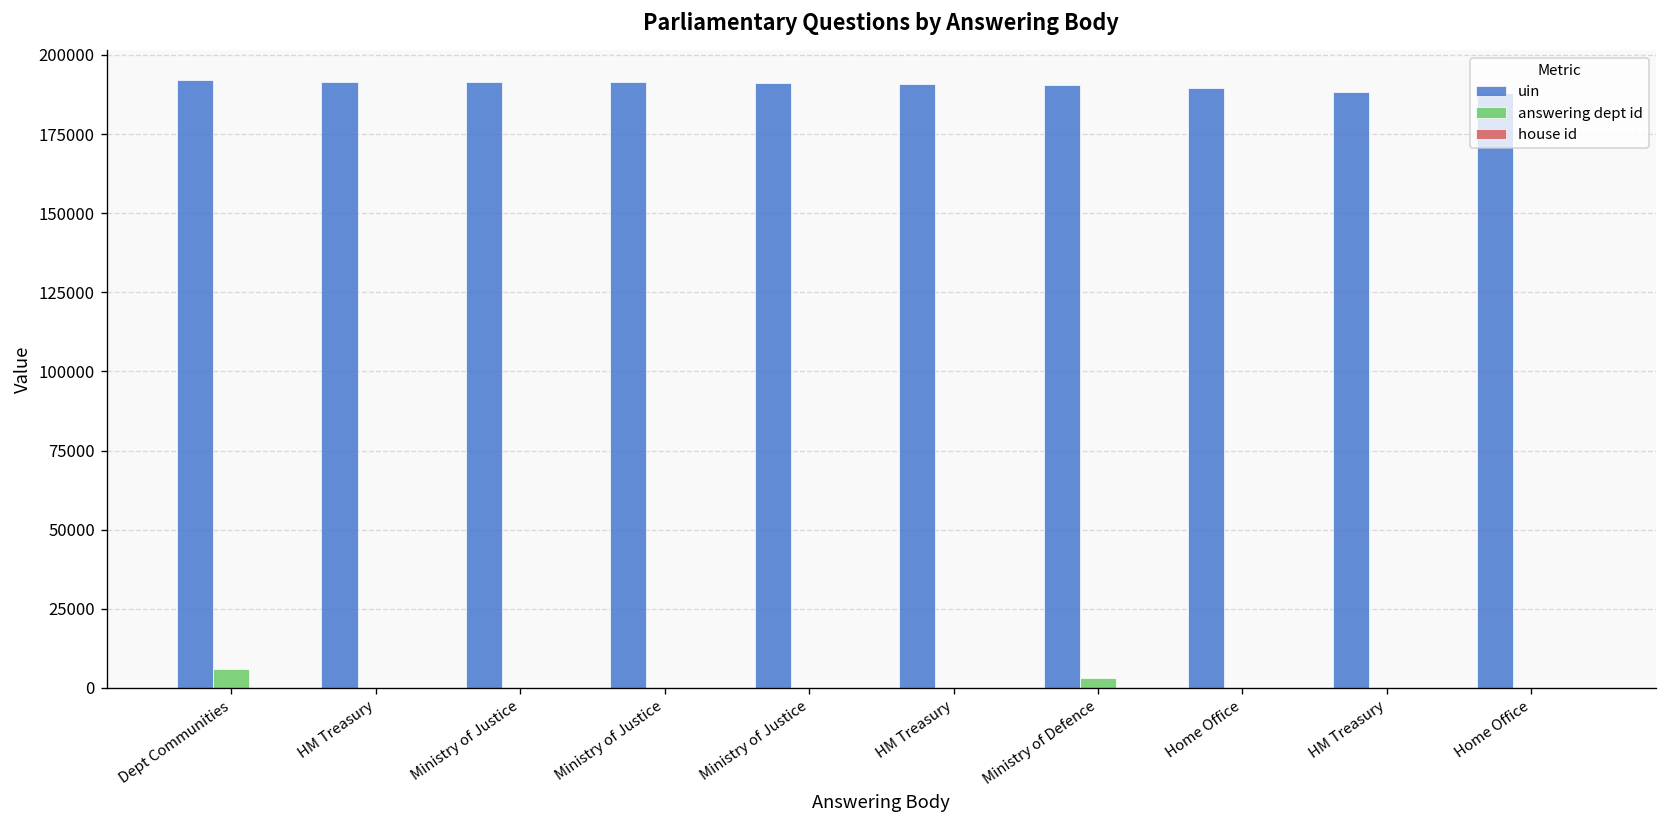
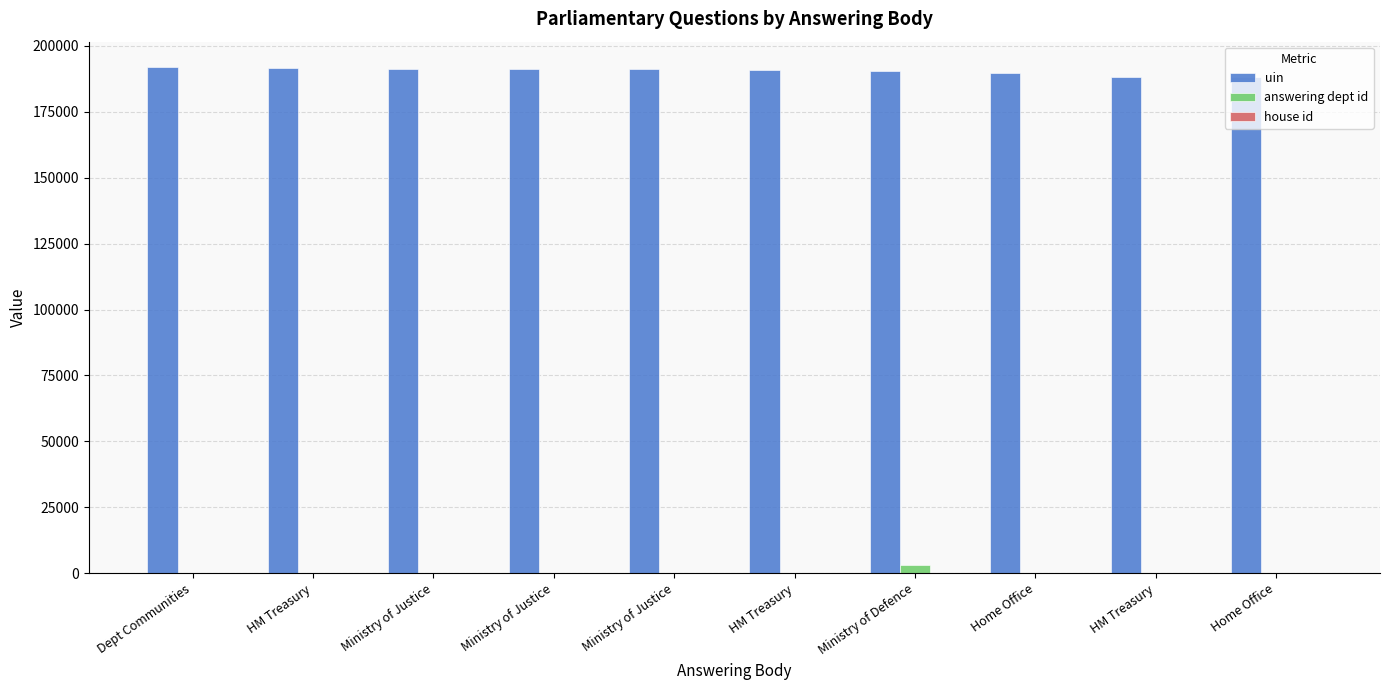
  {
    "uin": {
      "Dept Communities": 192000,
      "Ministry of Defence": 190000
    },
    "answering dept id": {
-     "Dept Communities": 6000,
+     "Dept Communities": 0,
      "Ministry of Defence": 3000
    }
  }
